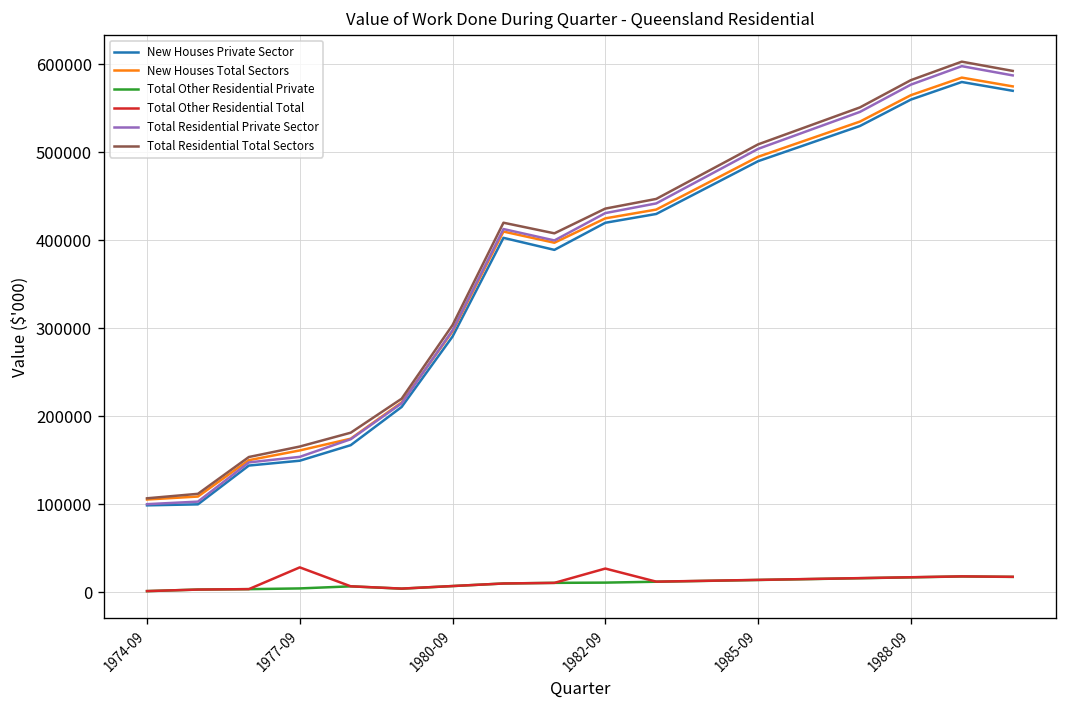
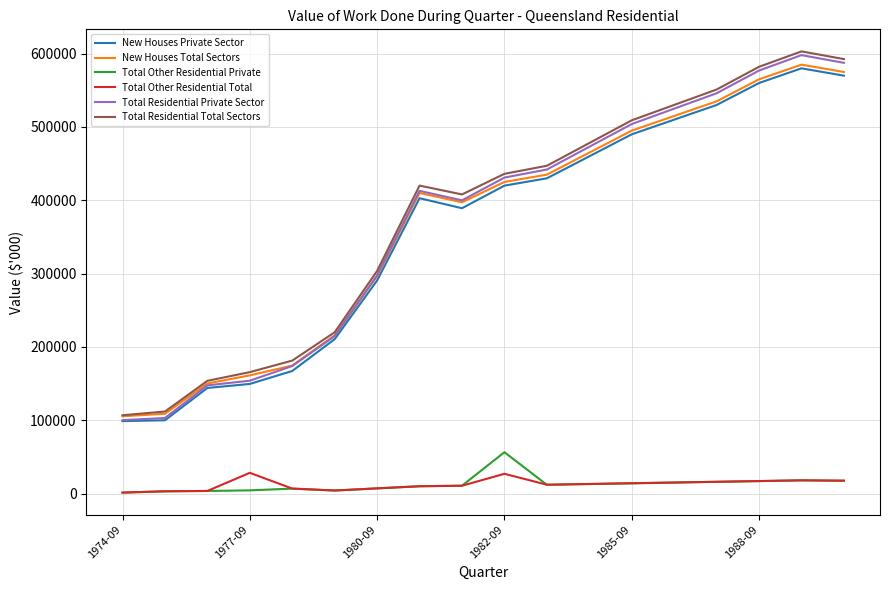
  {
    "New Houses Private Sector": {
      "1977-09": 150000,
      "1980-09": 290000,
      "1982-09": 420000,
      "1985-09": 490000,
      "1988-09": 560000
    },
    "New Houses Total Sectors": {
      "1977-09": 160000,
      "1982-09": 430000,
      "1985-09": 500000,
      "1988-09": 570000
    },
    "Total Other Residential Private": {
      "1977-09": 0,
-     "1982-09": 10000
+     "1982-09": 60000
    },
    "Total Other Residential Total": {
      "1977-09": 30000,
      "1982-09": 30000
    },
    "Total Residential Private Sector": {
      "1977-09": 150000,
      "1982-09": 430000,
      "1985-09": 500000,
      "1988-09": 580000
    },
    "Total Residential Total Sectors": {
      "1977-09": 170000,
      "1980-09": 300000,
      "1982-09": 440000,
      "1985-09": 510000,
      "1988-09": 580000
    }
  }
